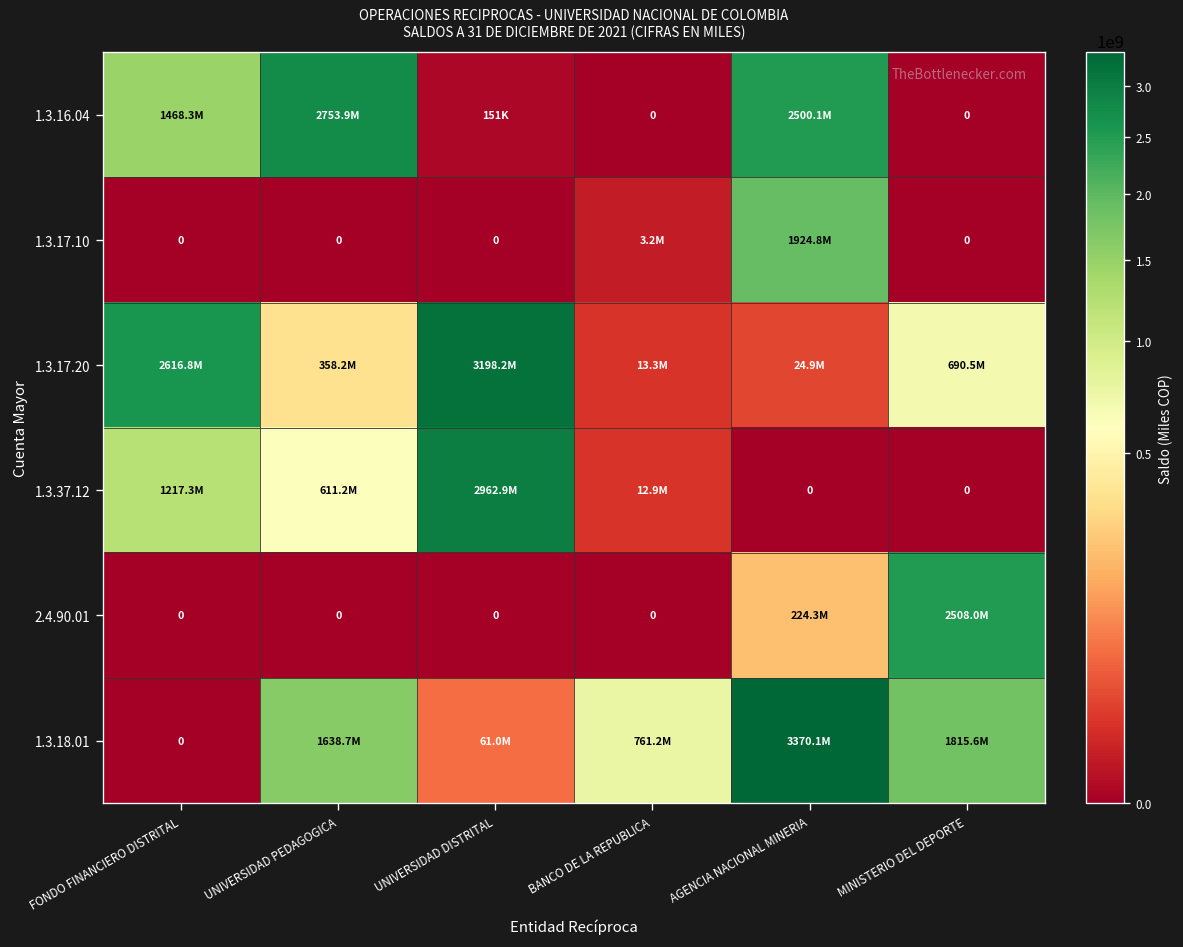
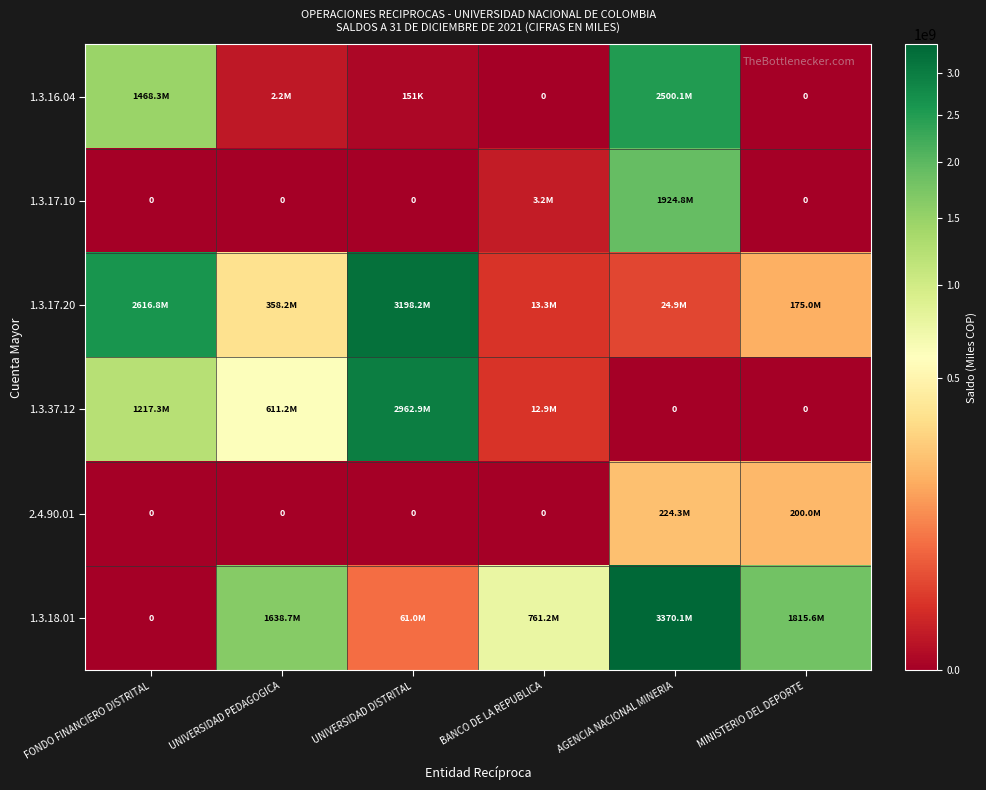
  {
    "1.3.16.04": {
      "FONDO FINANCIERO DISTRITAL": "1468.3M",
-     "UNIVERSIDAD PEDAGOGICA": "2753.9M",
+     "UNIVERSIDAD PEDAGOGICA": "2.2M",
      "UNIVERSIDAD DISTRITAL": "151K",
      "BANCO DE LA REPUBLICA": "0",
      "AGENCIA NACIONAL MINERIA": "2500.1M"
    },
    "1.3.17.10": {
      "FONDO FINANCIERO DISTRITAL": "0",
      "UNIVERSIDAD PEDAGOGICA": "0",
      "UNIVERSIDAD DISTRITAL": "0",
      "BANCO DE LA REPUBLICA": "3.2M",
      "AGENCIA NACIONAL MINERIA": "1924.8M",
      "MINISTERIO DEL DEPORTE": "0"
    },
    "1.3.17.20": {
      "FONDO FINANCIERO DISTRITAL": "2616.8M",
      "UNIVERSIDAD PEDAGOGICA": "358.2M",
      "UNIVERSIDAD DISTRITAL": "3198.2M",
      "BANCO DE LA REPUBLICA": "13.3M",
      "AGENCIA NACIONAL MINERIA": "24.9M",
-     "MINISTERIO DEL DEPORTE": "690.5M"
+     "MINISTERIO DEL DEPORTE": "175.0M"
    },
    "1.3.37.12": {
      "FONDO FINANCIERO DISTRITAL": "1217.3M",
      "UNIVERSIDAD PEDAGOGICA": "611.2M",
      "UNIVERSIDAD DISTRITAL": "2962.9M",
      "BANCO DE LA REPUBLICA": "12.9M",
      "AGENCIA NACIONAL MINERIA": "0",
      "MINISTERIO DEL DEPORTE": "0"
    },
    "2.4.90.01": {
      "FONDO FINANCIERO DISTRITAL": "0",
      "UNIVERSIDAD PEDAGOGICA": "0",
      "UNIVERSIDAD DISTRITAL": "0",
      "BANCO DE LA REPUBLICA": "0",
      "AGENCIA NACIONAL MINERIA": "224.3M",
-     "MINISTERIO DEL DEPORTE": "2508.0M"
+     "MINISTERIO DEL DEPORTE": "200.0M"
    },
    "1.3.18.01": {
      "FONDO FINANCIERO DISTRITAL": "0",
      "UNIVERSIDAD PEDAGOGICA": "1638.7M",
      "UNIVERSIDAD DISTRITAL": "61.0M",
      "BANCO DE LA REPUBLICA": "761.2M",
      "AGENCIA NACIONAL MINERIA": "3370.1M",
      "MINISTERIO DEL DEPORTE": "1815.6M"
    }
  }
